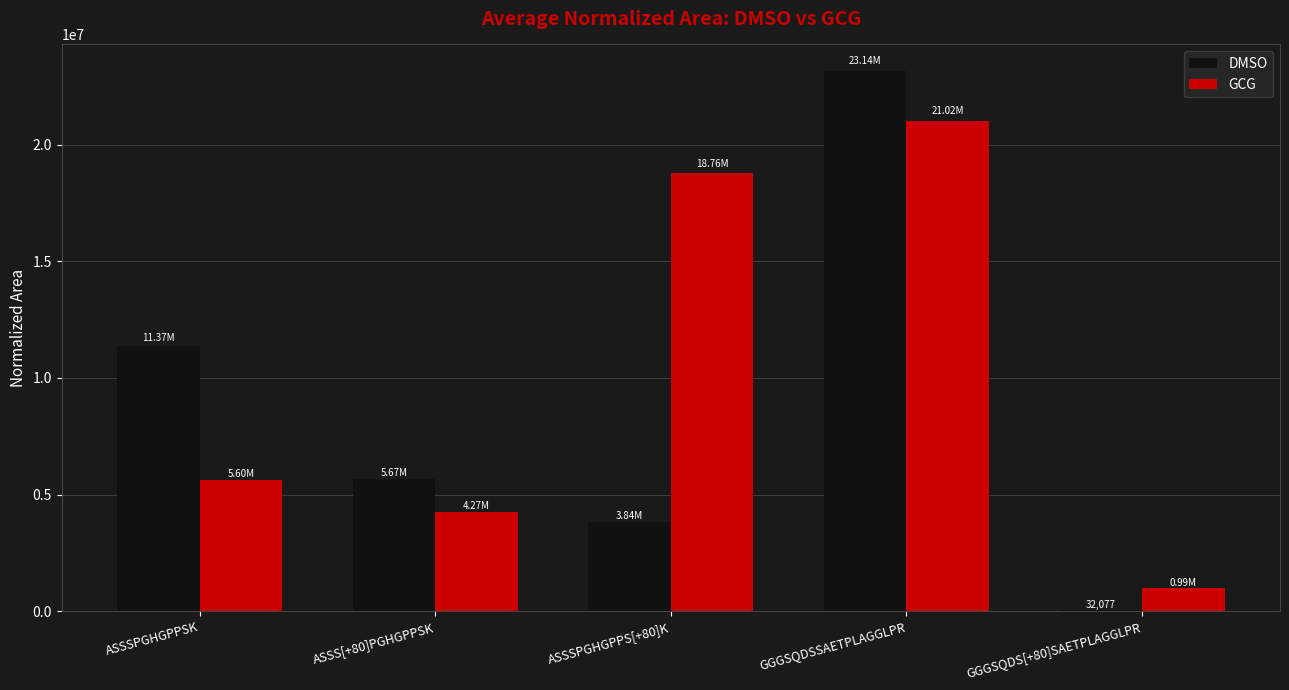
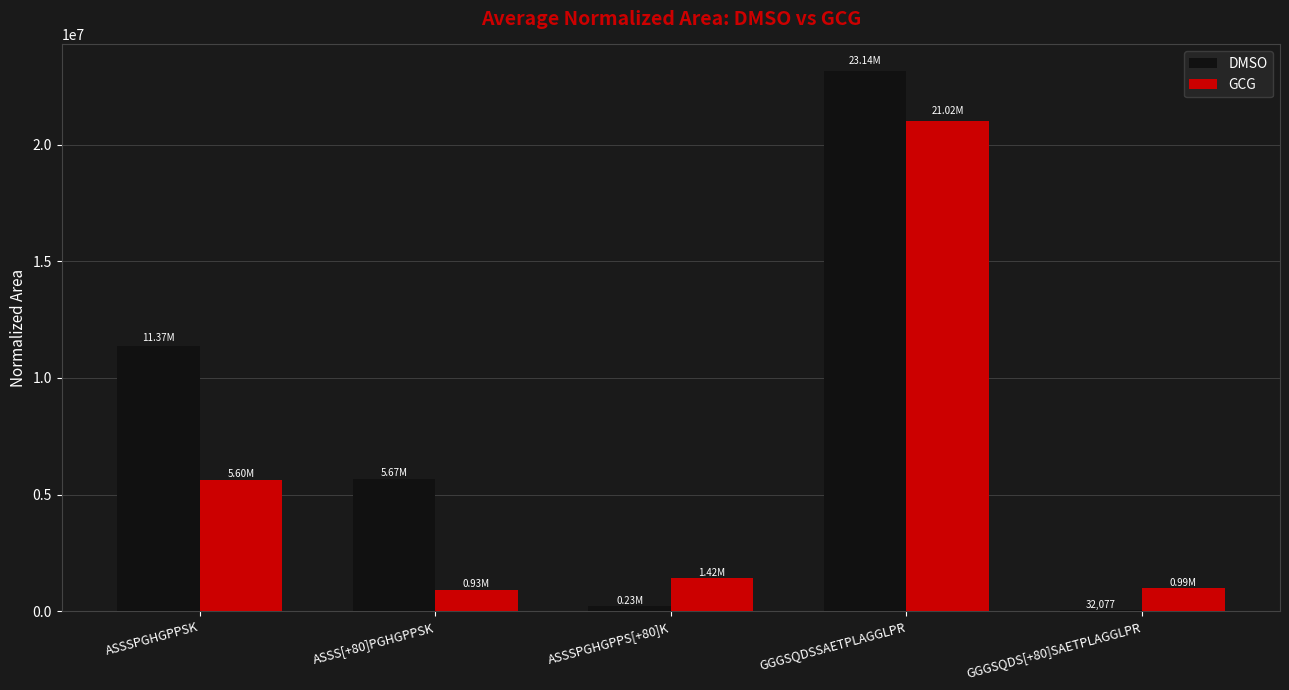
  {
    "DMSO": {
      "ASSSPGHGPPSK": "11.37M",
      "ASSS[+80]PGHGPPSK": "5.67M",
-     "ASSSPGHGPPS[+80]K": "3.84M",
+     "ASSSPGHGPPS[+80]K": "0.23M",
      "GGGSQDSSAETPLAGGLPR": "23.14M",
      "GGGSQDS[+80]SAETPLAGGLPR": "32,077"
    },
    "GCG": {
      "ASSSPGHGPPSK": "5.60M",
-     "ASSS[+80]PGHGPPSK": "4.27M",
-     "ASSSPGHGPPS[+80]K": "18.76M",
+     "ASSS[+80]PGHGPPSK": "0.93M",
+     "ASSSPGHGPPS[+80]K": "1.42M",
      "GGGSQDSSAETPLAGGLPR": "21.02M",
      "GGGSQDS[+80]SAETPLAGGLPR": "0.99M"
    }
  }
